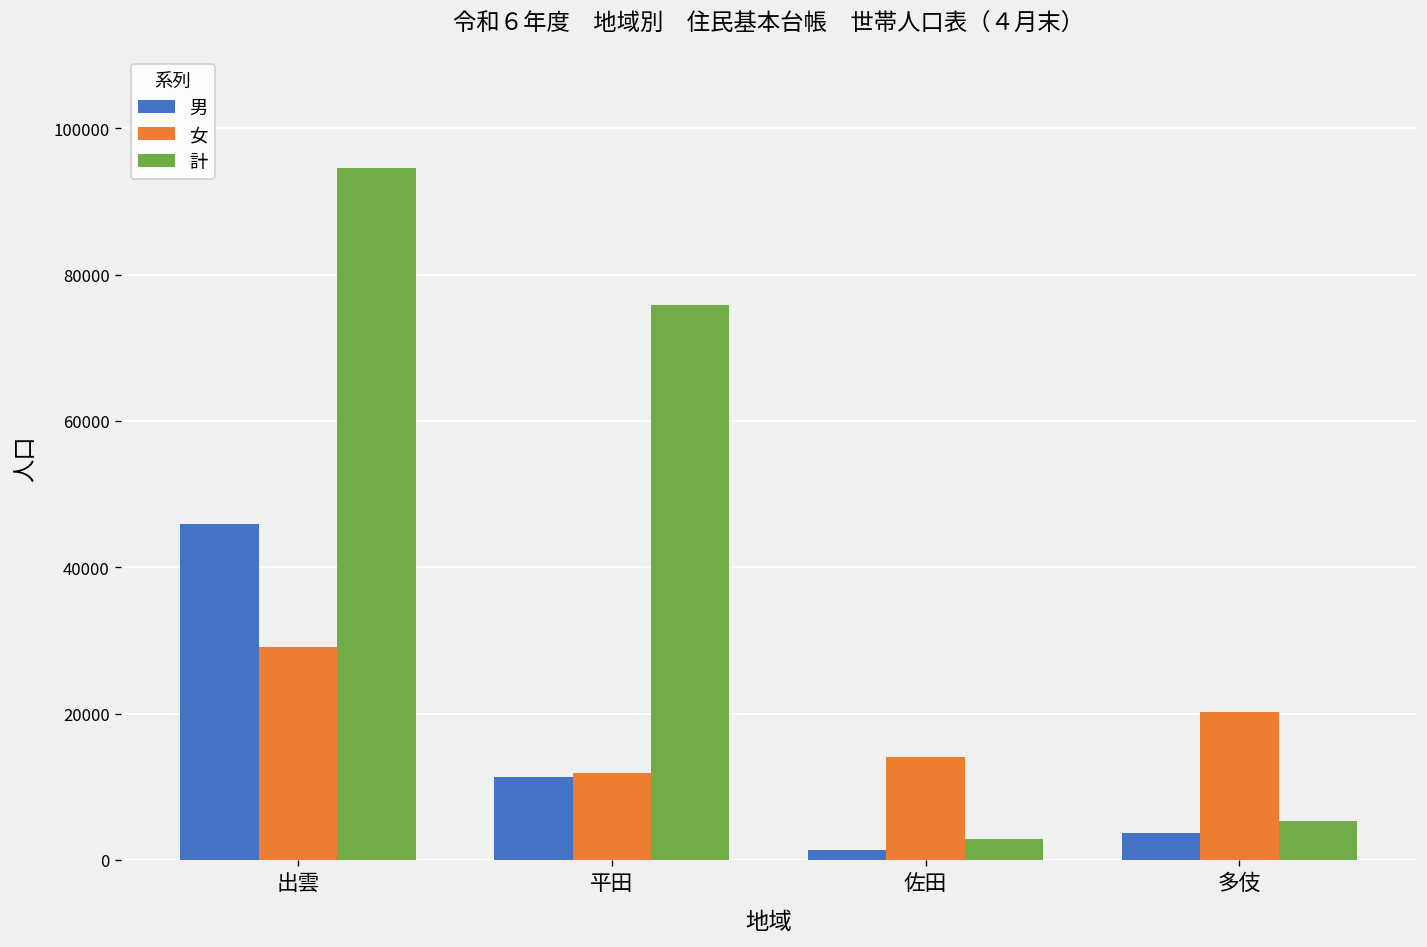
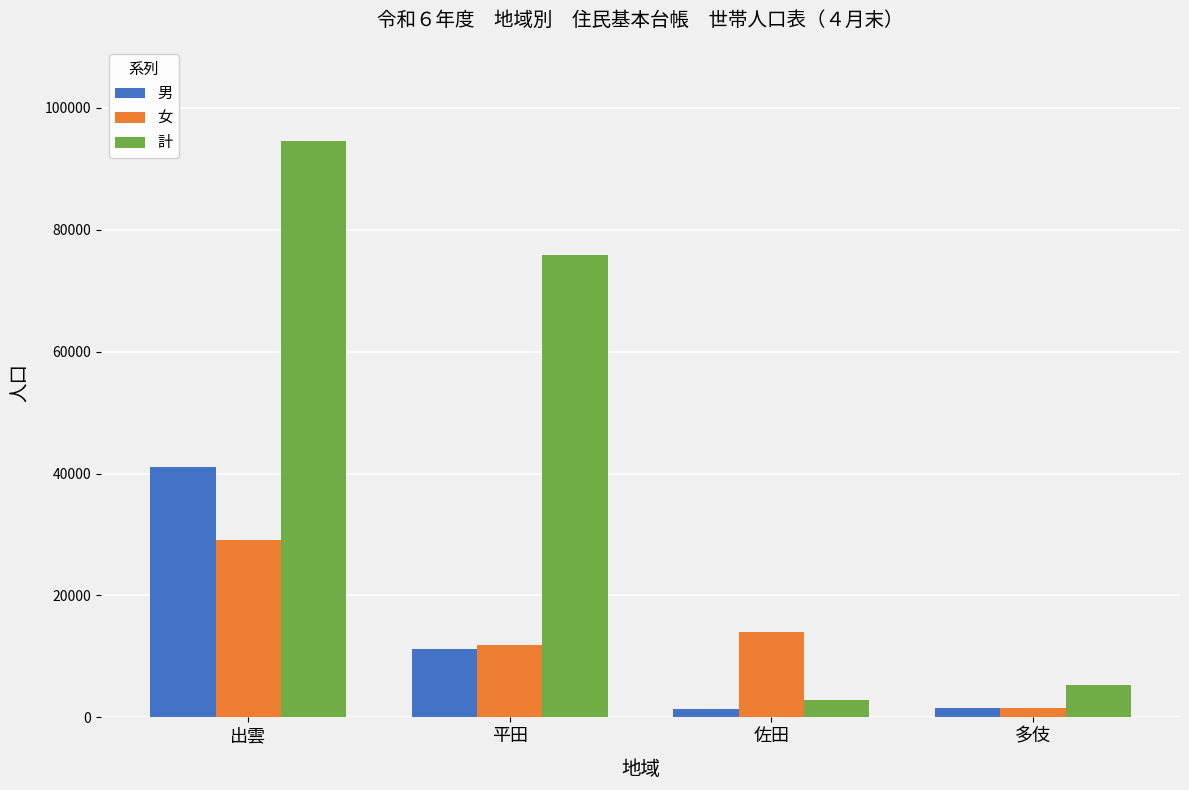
  {
    "男": {
-     "出雲": 46000,
+     "出雲": 41000,
      "平田": 11000,
      "佐田": 1000,
-     "多伎": 4000
+     "多伎": 2000
    },
    "女": {
      "出雲": 29000,
      "平田": 12000,
      "佐田": 14000,
-     "多伎": 20000
+     "多伎": 2000
    },
    "計": {
      "出雲": 95000,
      "平田": 76000,
      "佐田": 3000,
      "多伎": 5000
    }
  }
